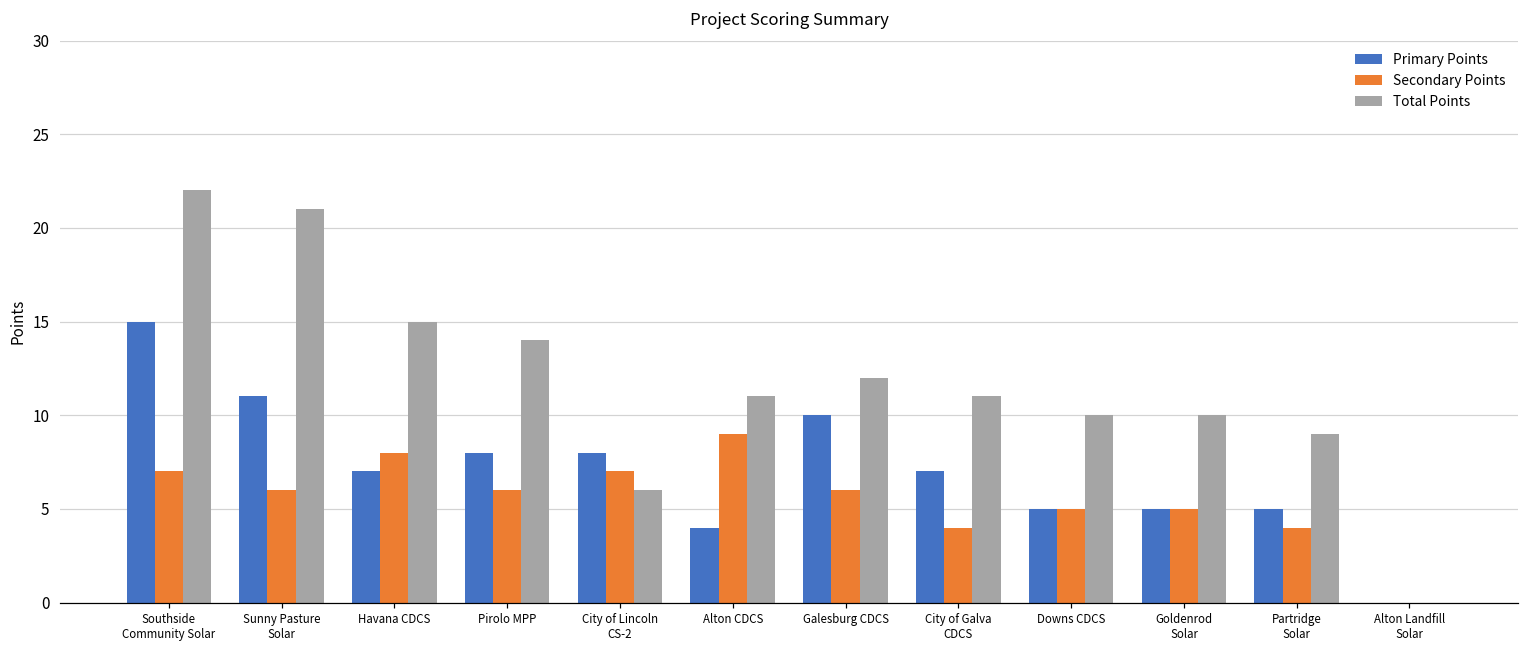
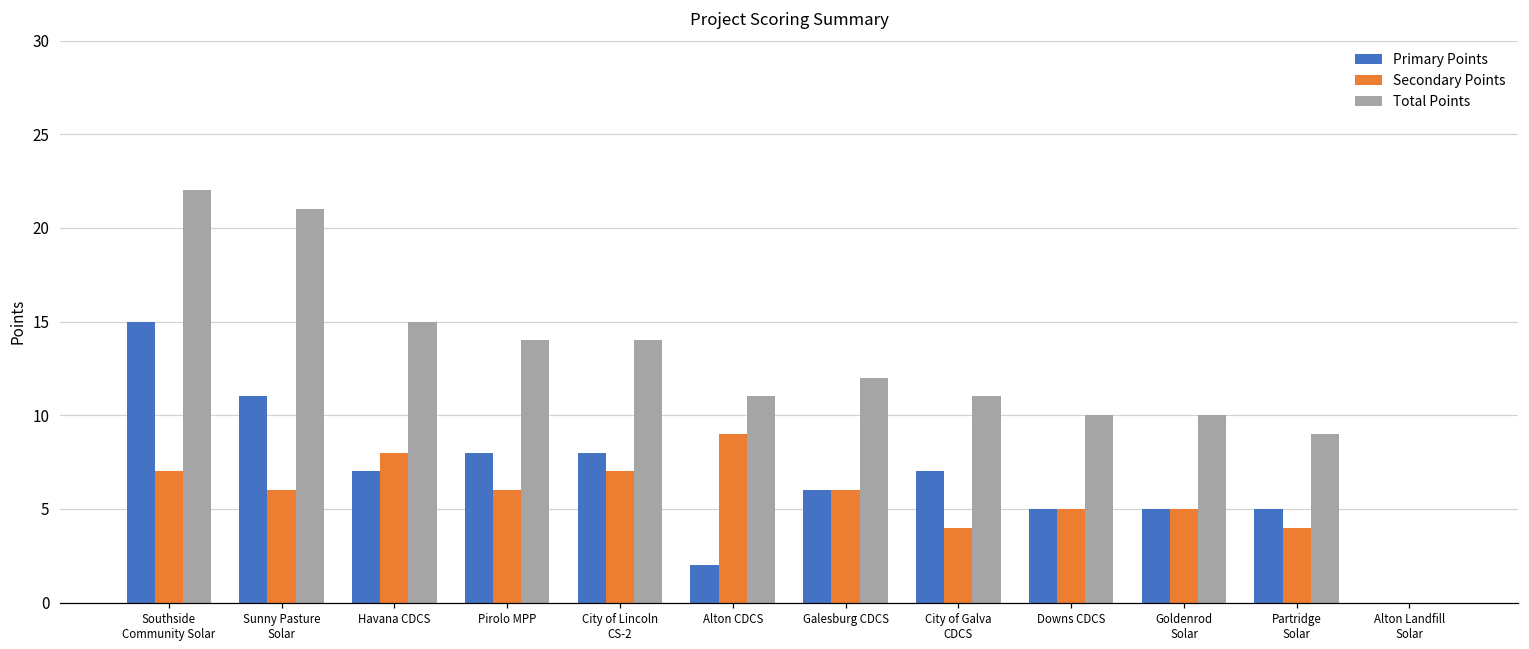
  {
    "Primary Points": {
      "Southside Community Solar": 15,
      "Sunny Pasture Solar": 11,
      "Havana CDCS": 7,
      "Pirolo MPP": 8,
      "City of Lincoln CS-2": 8,
-     "Alton CDCS": 4,
-     "Galesburg CDCS": 10,
+     "Alton CDCS": 2,
+     "Galesburg CDCS": 6,
      "City of Galva CDCS": 7,
      "Downs CDCS": 5,
      "Goldenrod Solar": 5,
      "Partridge Solar": 5,
      "Alton Landfill Solar": 0
    },
    "Secondary Points": {
      "Southside Community Solar": 7,
      "Sunny Pasture Solar": 6,
      "Havana CDCS": 8,
      "Pirolo MPP": 6,
      "City of Lincoln CS-2": 7,
      "Alton CDCS": 9,
      "Galesburg CDCS": 6,
      "City of Galva CDCS": 4,
      "Downs CDCS": 5,
      "Goldenrod Solar": 5,
      "Partridge Solar": 4,
      "Alton Landfill Solar": 0
    },
    "Total Points": {
      "Southside Community Solar": 22,
      "Sunny Pasture Solar": 21,
      "Havana CDCS": 15,
      "Pirolo MPP": 14,
-     "City of Lincoln CS-2": 6,
+     "City of Lincoln CS-2": 14,
      "Alton CDCS": 11,
      "Galesburg CDCS": 12,
      "City of Galva CDCS": 11,
      "Downs CDCS": 10,
      "Goldenrod Solar": 10,
      "Partridge Solar": 9,
      "Alton Landfill Solar": 0
    }
  }
